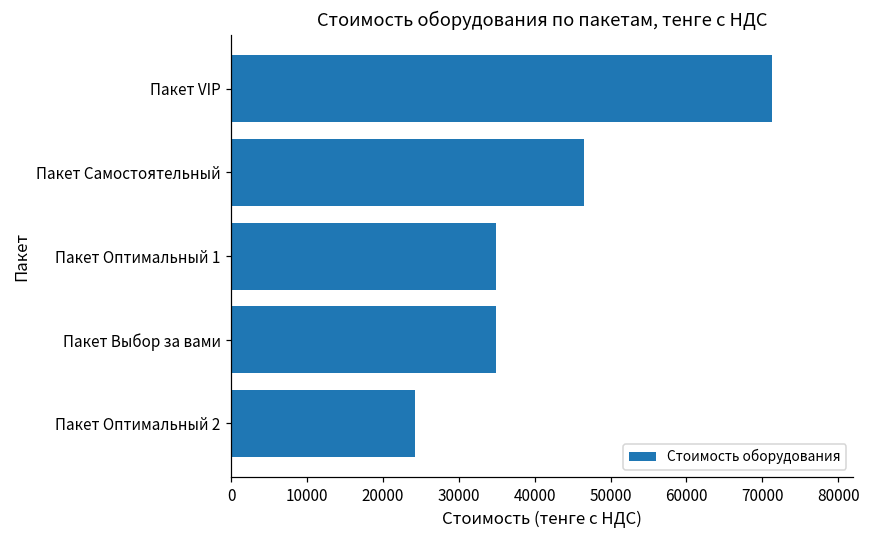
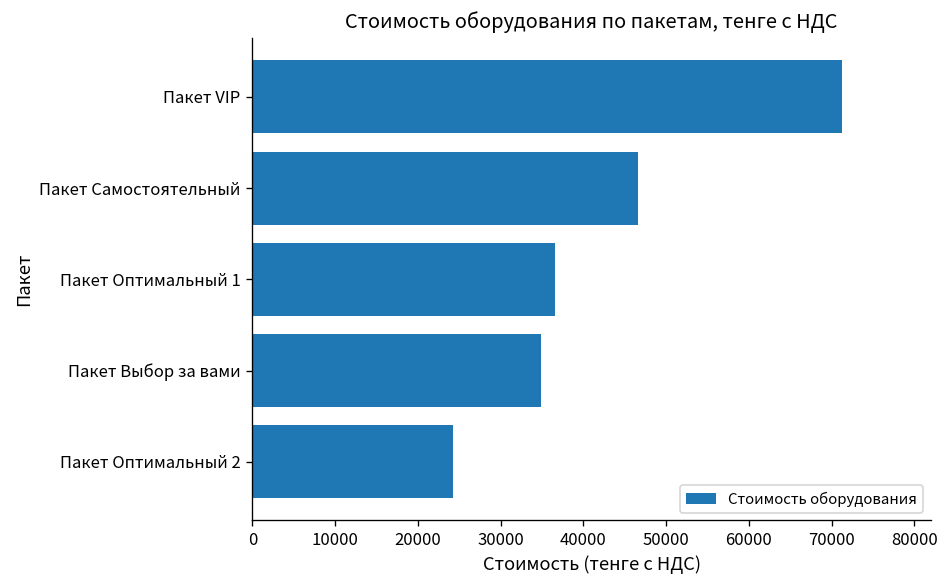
  {
    "Пакет VIP": 71000,
    "Пакет Самостоятельный": 47000,
-   "Пакет Оптимальный 1": 35000,
+   "Пакет Оптимальный 1": 37000,
    "Пакет Выбор за вами": 35000,
    "Пакет Оптимальный 2": 24000
  }
